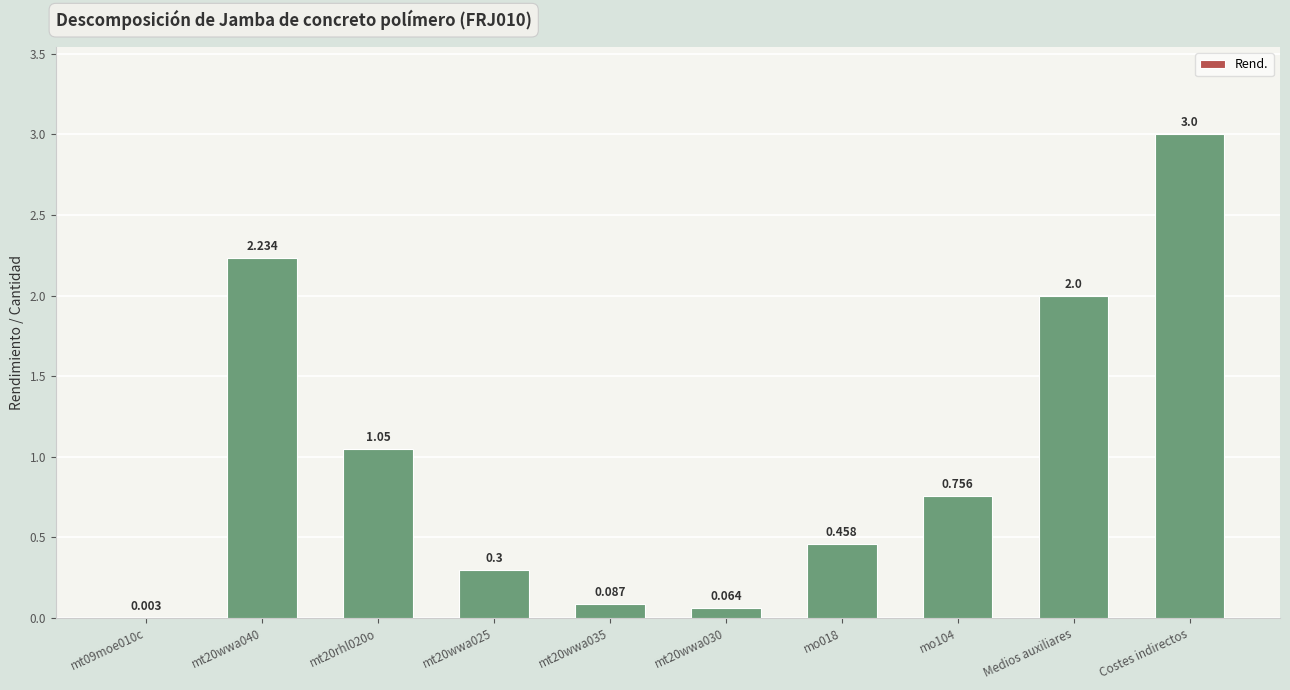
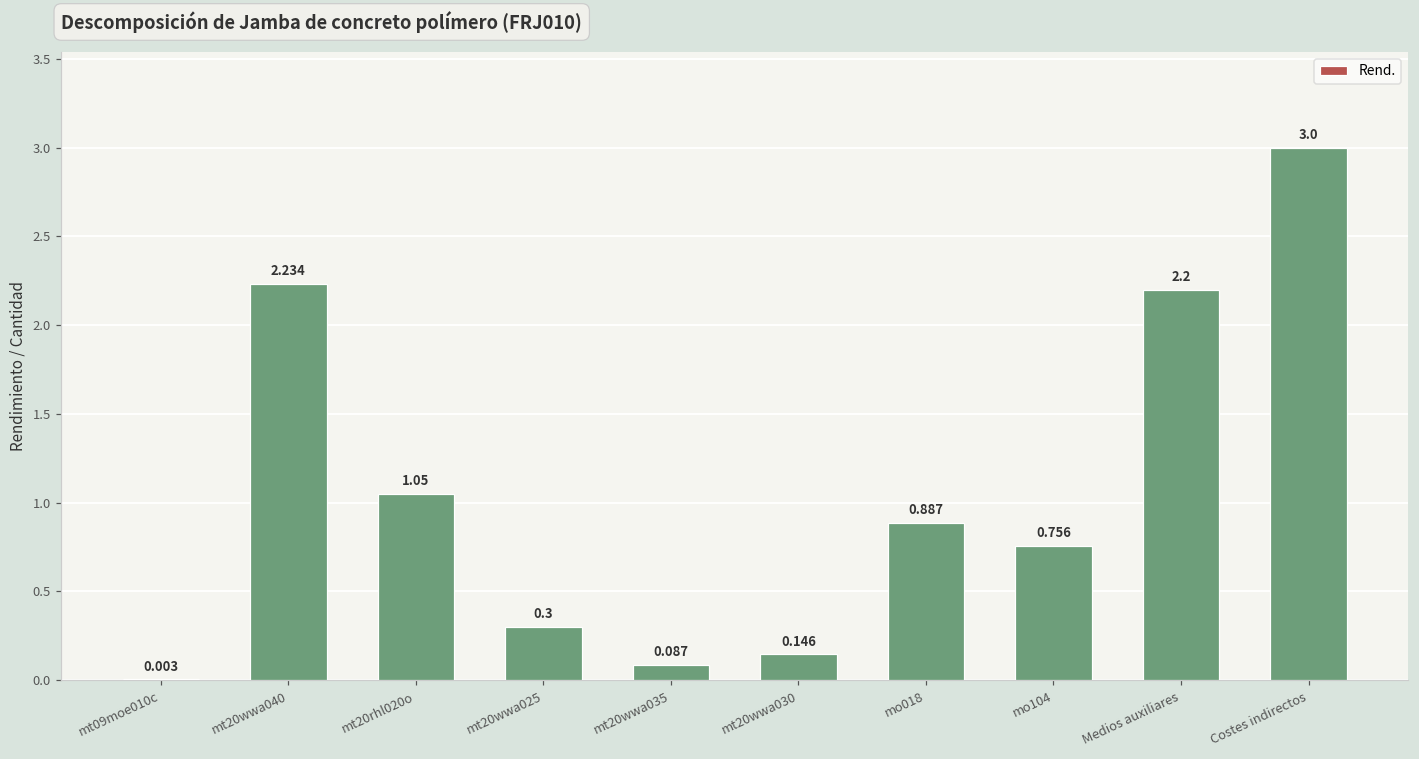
  {
    "mt09moe010c": 0.003,
    "mt20wwa040": 2.234,
    "mt20rhl020o": 1.05,
    "mt20wwa025": 0.3,
    "mt20wwa035": 0.087,
-   "mt20wwa030": 0.064,
-   "mo018": 0.458,
+   "mt20wwa030": 0.146,
+   "mo018": 0.887,
    "mo104": 0.756,
-   "Medios auxiliares": 2.0,
+   "Medios auxiliares": 2.2,
    "Costes indirectos": 3.0
  }
